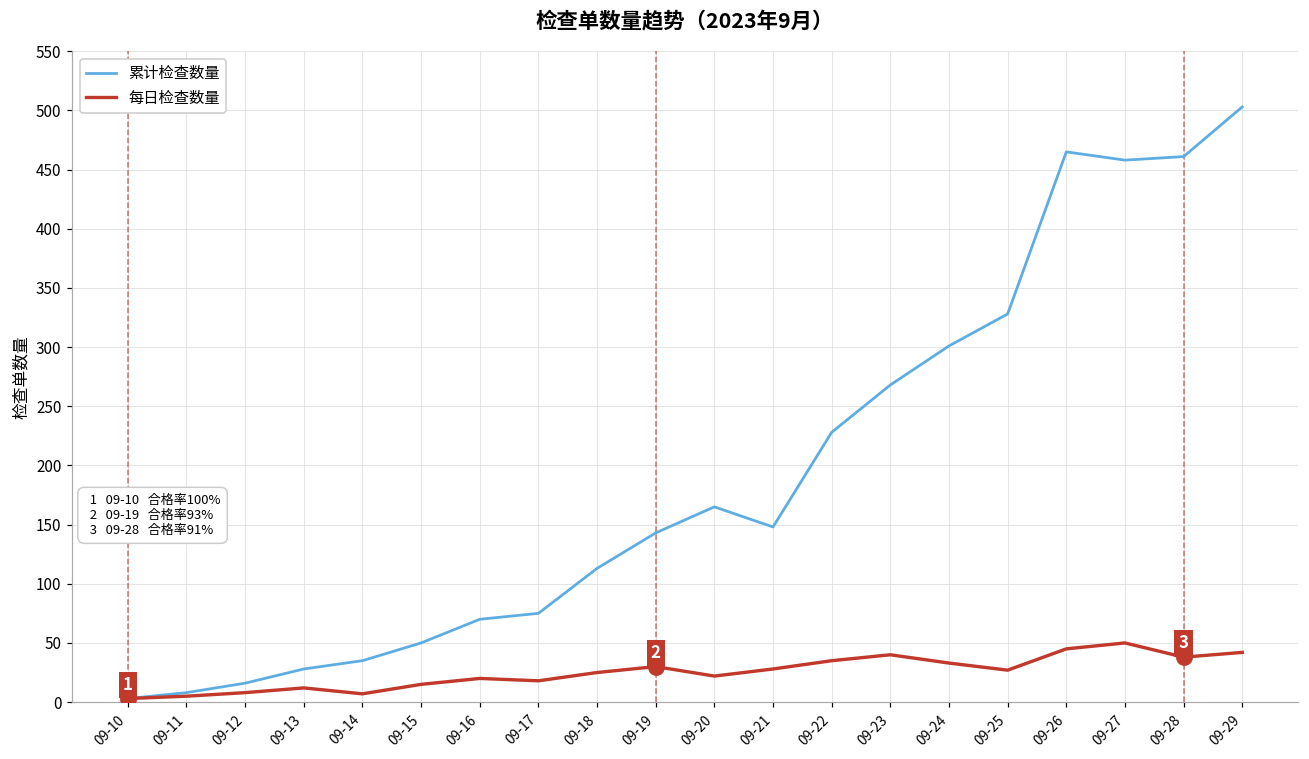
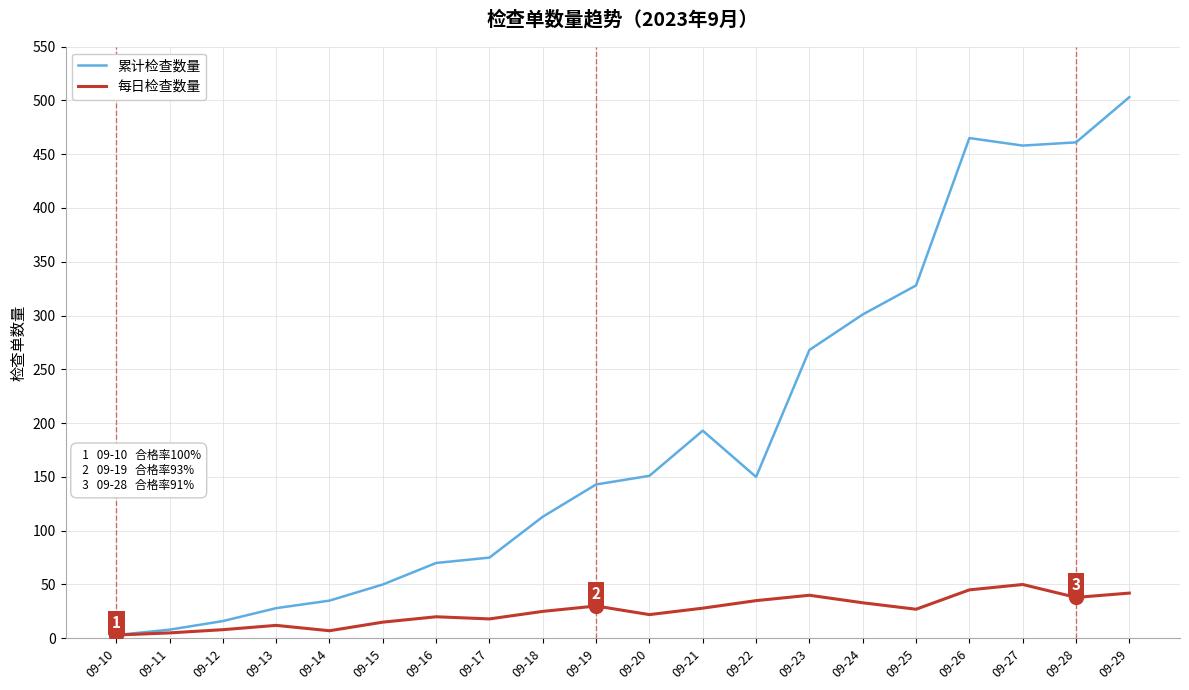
  {
    "累计检查数量": {
      "09-11": 8,
      "09-12": 16,
      "09-13": 28,
      "09-14": 35,
      "09-15": 50,
      "09-16": 70,
      "09-17": 75,
      "09-18": 113,
      "09-19": 143,
-     "09-20": 165,
-     "09-21": 148,
-     "09-22": 228,
+     "09-20": 151,
+     "09-21": 193,
+     "09-22": 150,
      "09-23": 268,
      "09-24": 301,
      "09-25": 328,
      "09-26": 465,
      "09-27": 458,
      "09-28": 461,
      "09-29": 503
    }
  }
